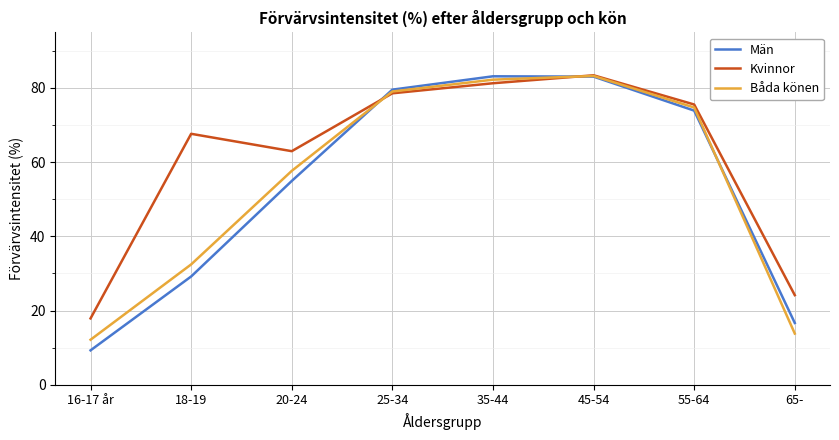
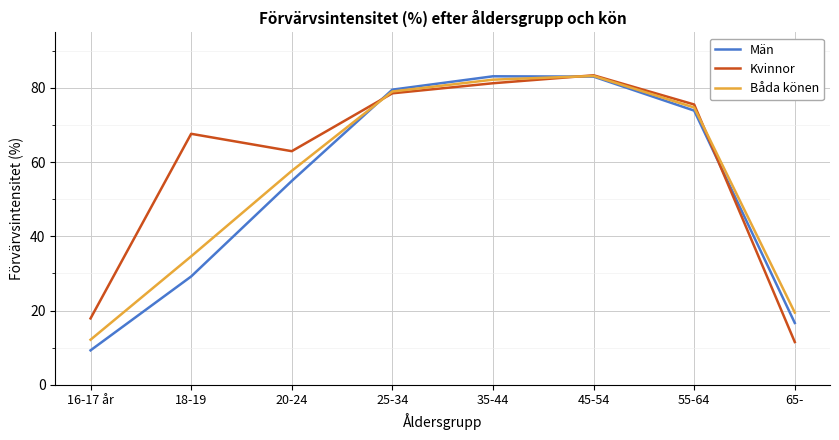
  {
    "Män": {
      "16-17 år": 9,
      "18-19": 29,
      "20-24": 55,
      "35-44": 83,
      "55-64": 74,
      "65-": 17
    },
    "Kvinnor": {
      "16-17 år": 18,
      "18-19": 68,
      "20-24": 63,
      "35-44": 81,
      "55-64": 76,
-     "65-": 24
+     "65-": 12
    },
    "Båda könen": {
      "16-17 år": 12,
-     "18-19": 32,
+     "18-19": 35,
      "20-24": 58,
      "35-44": 82,
      "55-64": 75,
-     "65-": 14
+     "65-": 19
    }
  }
